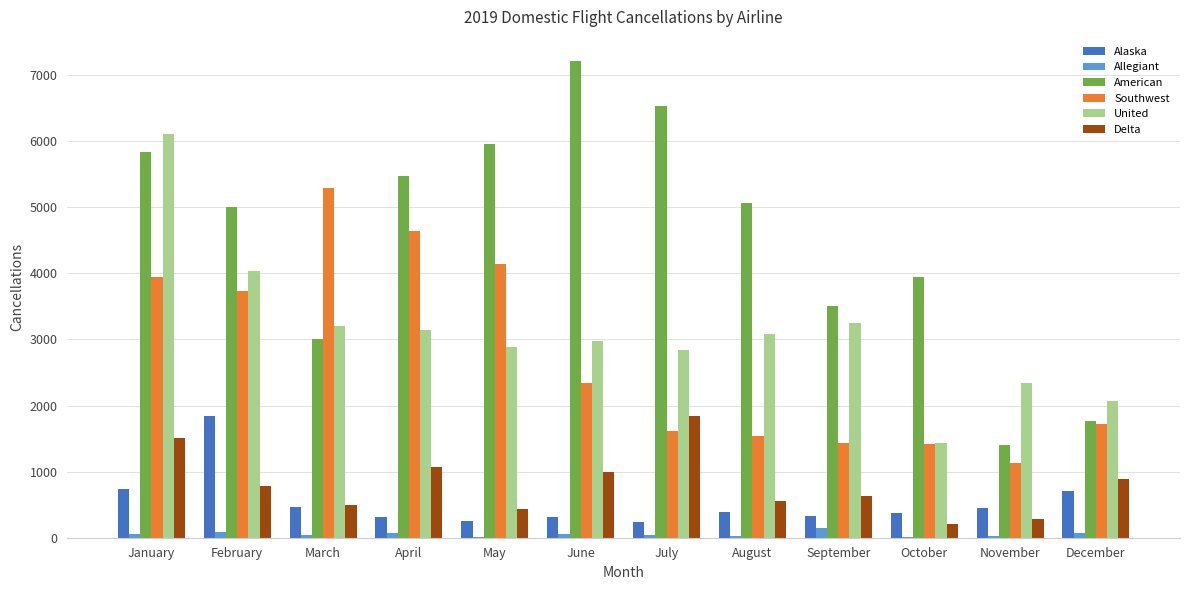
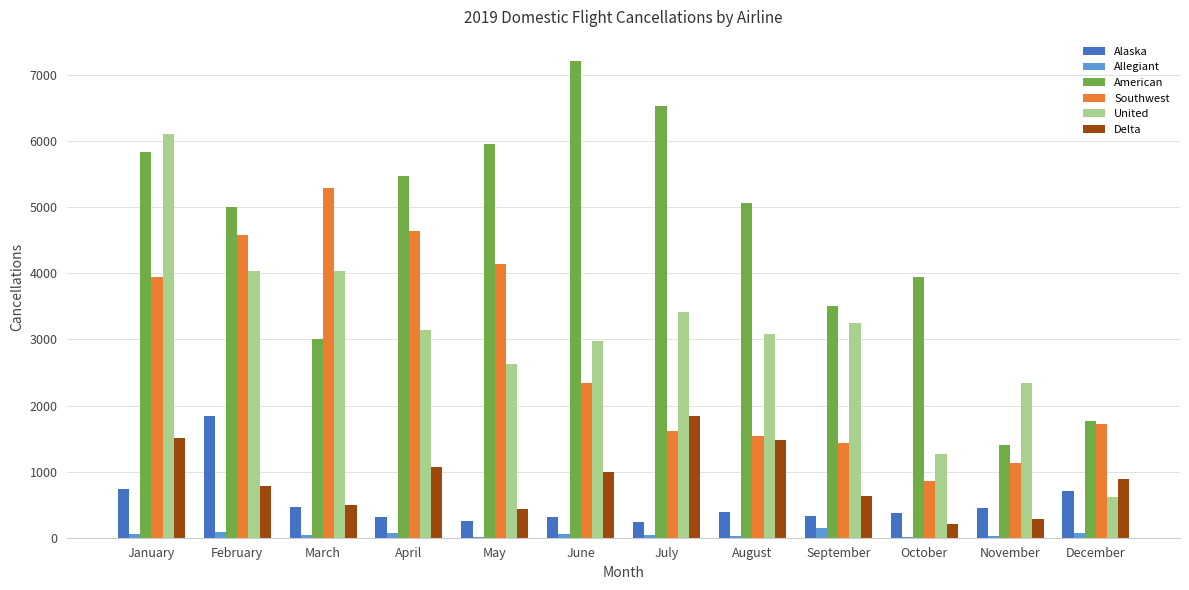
  {
    "American": {
      "January": 5800,
      "February": 5000,
      "March": 3000,
      "April": 5500,
      "May": 6000,
      "June": 7200,
      "July": 6500,
      "August": 5100,
      "September": 3500,
      "October": 4000,
      "November": 1400,
      "December": 1800
    },
    "Southwest": {
      "January": 3900,
-     "February": 3700,
+     "February": 4600,
      "March": 5300,
      "April": 4600,
      "May": 4100,
      "June": 2300,
      "July": 1600,
      "August": 1500,
      "September": 1400,
-     "October": 1400,
+     "October": 900,
      "November": 1100,
      "December": 1700
    },
    "United": {
      "January": 6100,
      "February": 4000,
-     "March": 3200,
+     "March": 4000,
      "April": 3100,
-     "May": 2900,
+     "May": 2600,
      "June": 3000,
-     "July": 2800,
+     "July": 3400,
      "August": 3100,
      "September": 3200,
-     "October": 1400,
+     "October": 1300,
      "November": 2300,
-     "December": 2100
+     "December": 600
    },
    "Delta": {
      "January": 1500,
      "February": 800,
      "March": 500,
      "April": 1100,
      "May": 400,
      "June": 1000,
      "July": 1800,
-     "August": 600,
+     "August": 1500,
      "September": 600,
      "October": 200,
      "November": 300,
      "December": 900
    }
  }
